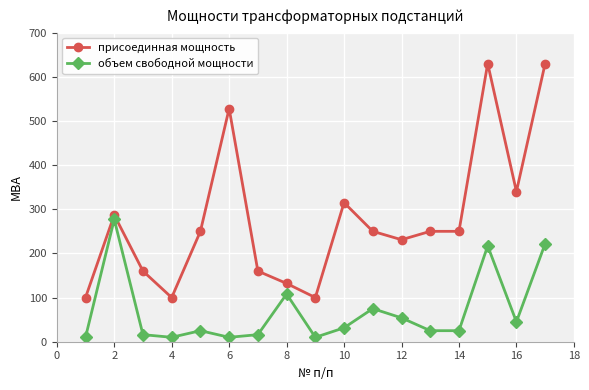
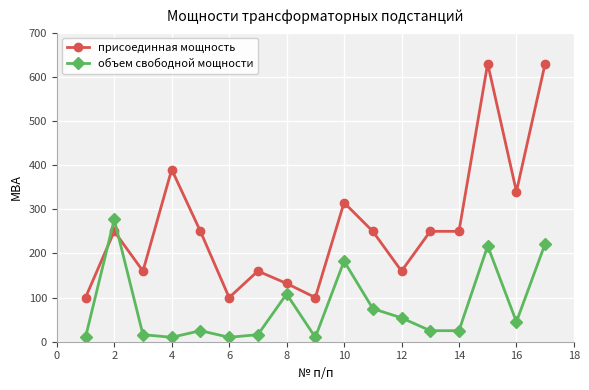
  {
    "присоединная мощность": {
-     "2": 290,
-     "4": 100,
-     "6": 530,
+     "2": 250,
+     "4": 390,
+     "6": 100,
      "8": 130,
      "10": 320,
-     "12": 230,
+     "12": 160,
      "14": 250,
      "16": 340
    },
    "объем свободной мощности": {
      "2": 280,
      "4": 10,
      "6": 10,
      "8": 110,
-     "10": 30,
+     "10": 180,
      "12": 50,
      "14": 30,
      "16": 50
    }
  }
